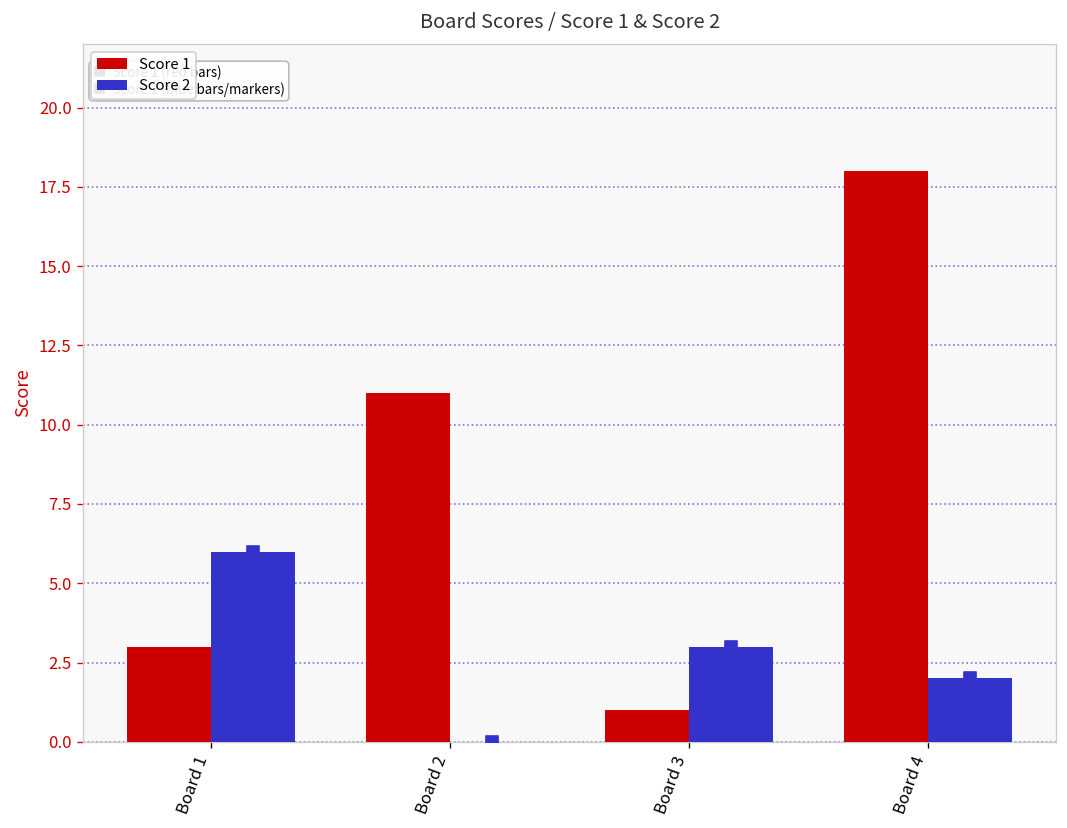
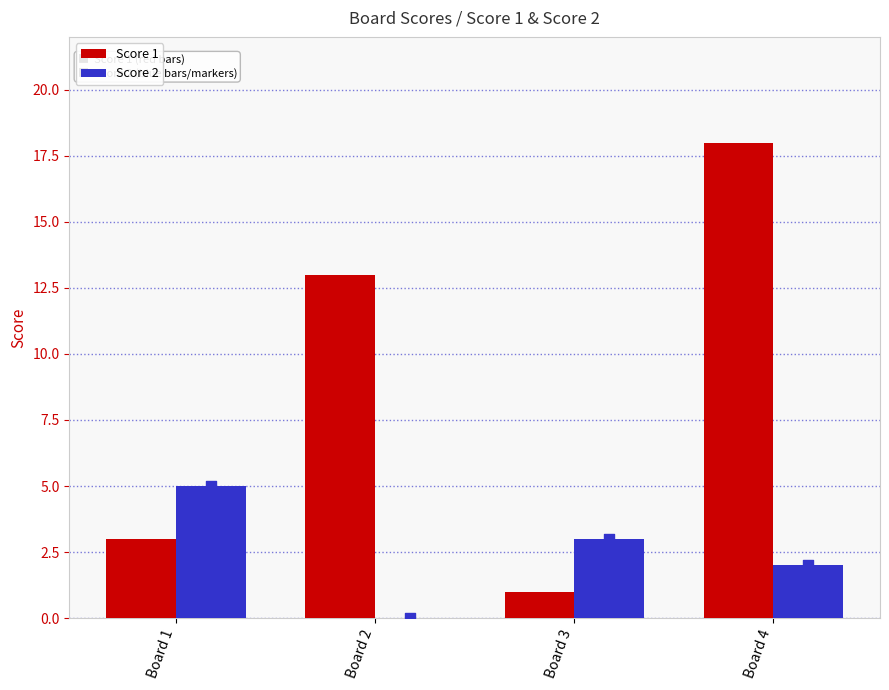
  {
    "Score 1": {
      "Board 1": 3,
-     "Board 2": 11,
+     "Board 2": 13,
      "Board 3": 1,
      "Board 4": 18
    },
    "Score 2": {
-     "Board 1": 6,
+     "Board 1": 5,
      "Board 2": 0,
      "Board 3": 3,
      "Board 4": 2
    }
  }
